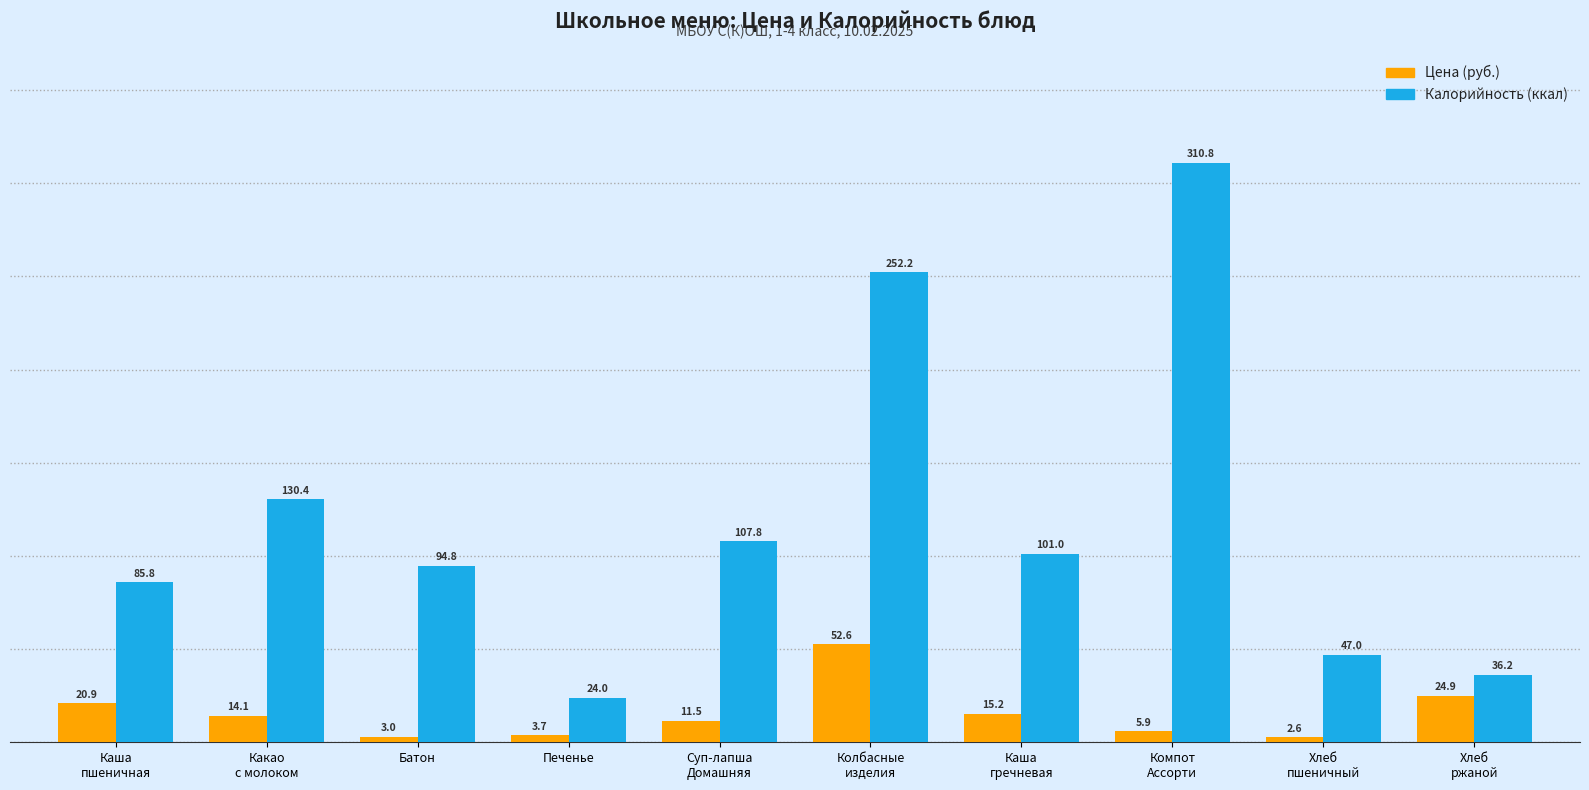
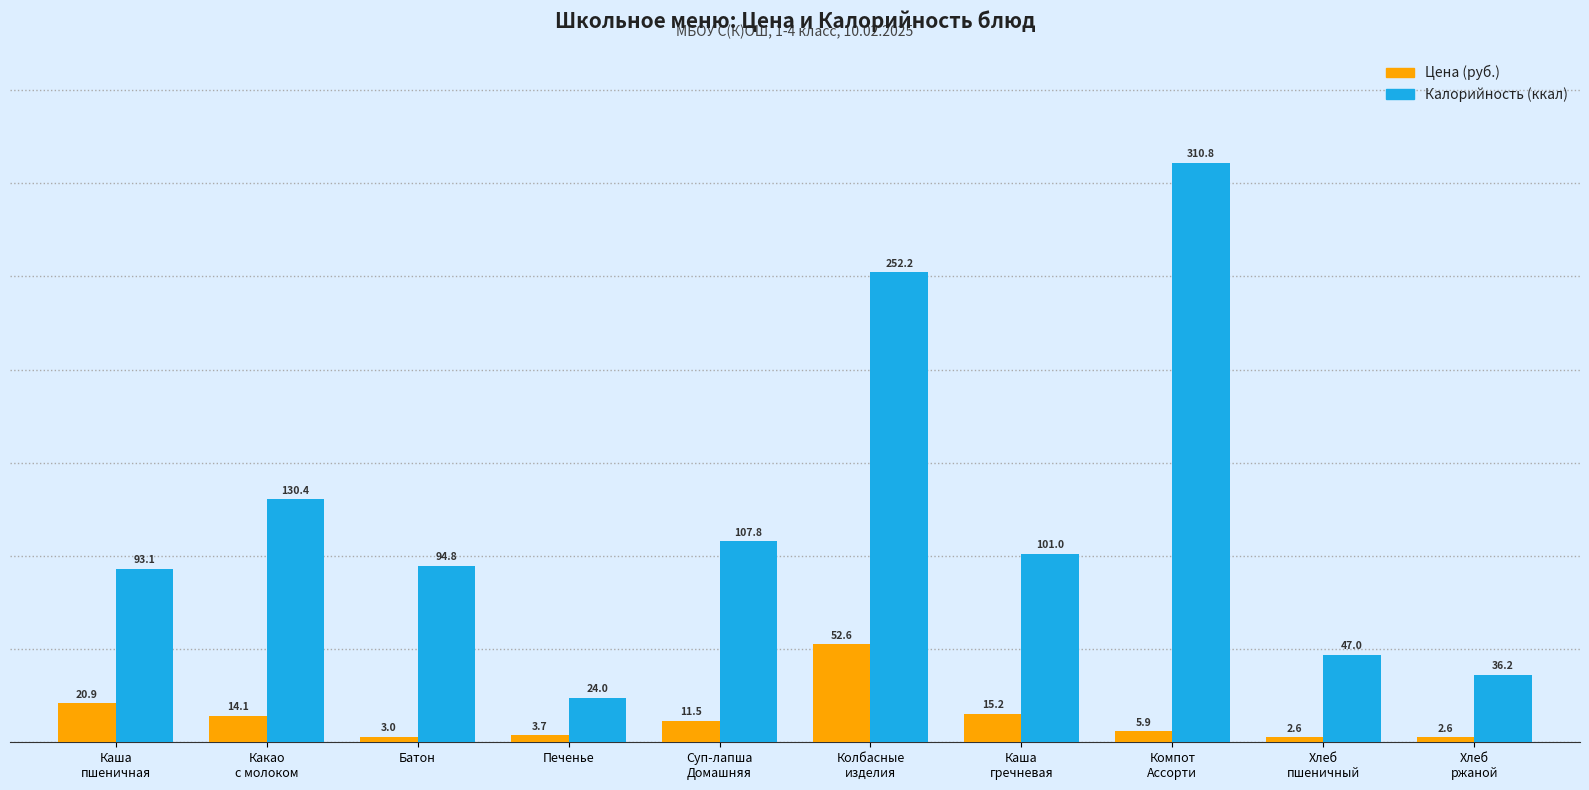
  {
    "Цена (руб.)": {
      "Каша пшеничная": 20.9,
      "Какао с молоком": 14.1,
      "Батон": 3.0,
      "Печенье": 3.7,
      "Суп-лапша Домашняя": 11.5,
      "Колбасные изделия": 52.6,
      "Каша гречневая": 15.2,
      "Компот Ассорти": 5.9,
      "Хлеб пшеничный": 2.6,
-     "Хлеб ржаной": 24.9
+     "Хлеб ржаной": 2.6
    },
    "Калорийность (ккал)": {
-     "Каша пшеничная": 85.8,
+     "Каша пшеничная": 93.1,
      "Какао с молоком": 130.4,
      "Батон": 94.8,
      "Печенье": 24.0,
      "Суп-лапша Домашняя": 107.8,
      "Колбасные изделия": 252.2,
      "Каша гречневая": 101.0,
      "Компот Ассорти": 310.8,
      "Хлеб пшеничный": 47.0,
      "Хлеб ржаной": 36.2
    }
  }
